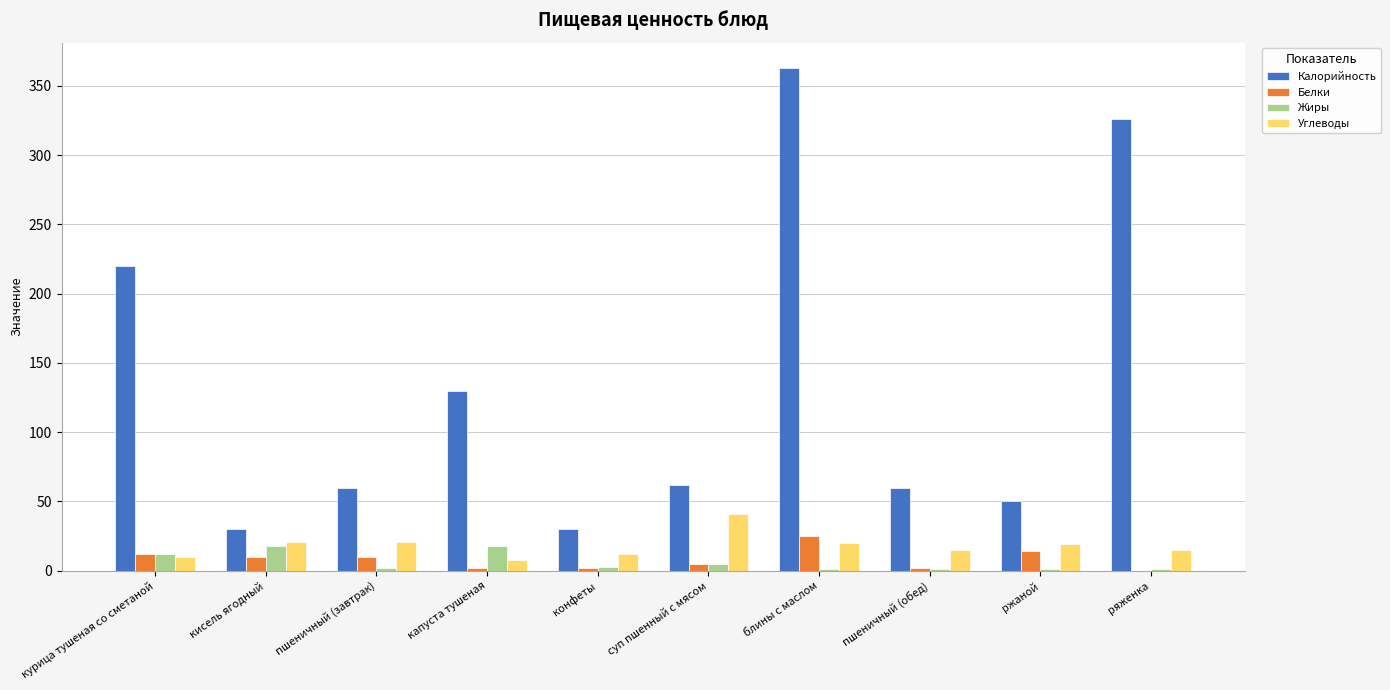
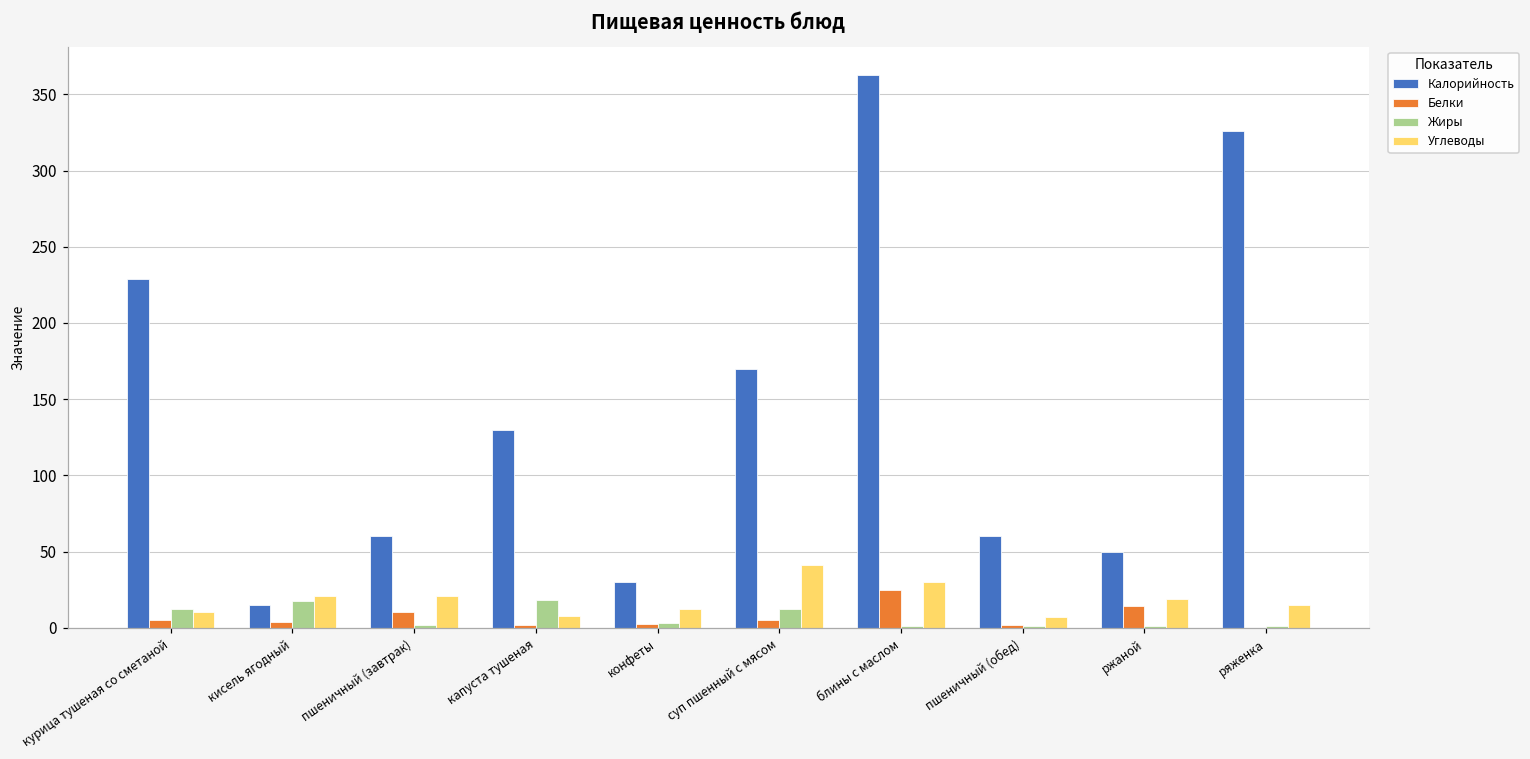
  {
    "Калорийность": {
-     "курица тушеная со сметаной": 220,
-     "кисель ягодный": 30,
+     "курица тушеная со сметаной": 229,
+     "кисель ягодный": 15,
      "пшеничный (завтрак)": 60,
      "капуста тушеная": 130,
      "конфеты": 30,
-     "суп пшенный с мясом": 62,
+     "суп пшенный с мясом": 170,
      "блины с маслом": 363,
      "пшеничный (обед)": 60,
      "ржаной": 50,
      "ряженка": 326
    },
    "Белки": {
-     "курица тушеная со сметаной": 12,
-     "кисель ягодный": 10,
+     "курица тушеная со сметаной": 5,
+     "кисель ягодный": 4,
      "пшеничный (завтрак)": 10,
      "капуста тушеная": 2,
      "конфеты": 2,
      "суп пшенный с мясом": 5,
      "блины с маслом": 25,
      "пшеничный (обед)": 2,
      "ржаной": 14,
      "ряженка": 0
    },
    "Жиры": {
      "курица тушеная со сметаной": 12,
      "кисель ягодный": 18,
      "пшеничный (завтрак)": 2,
      "капуста тушеная": 18,
      "конфеты": 3,
-     "суп пшенный с мясом": 5
+     "суп пшенный с мясом": 12
    },
    "Углеводы": {
      "курица тушеная со сметаной": 10,
      "кисель ягодный": 21,
      "пшеничный (завтрак)": 21,
      "капуста тушеная": 8,
      "конфеты": 12,
      "суп пшенный с мясом": 41,
-     "блины с маслом": 20,
-     "пшеничный (обед)": 15,
+     "блины с маслом": 30,
+     "пшеничный (обед)": 7,
      "ржаной": 19,
      "ряженка": 15
    }
  }
